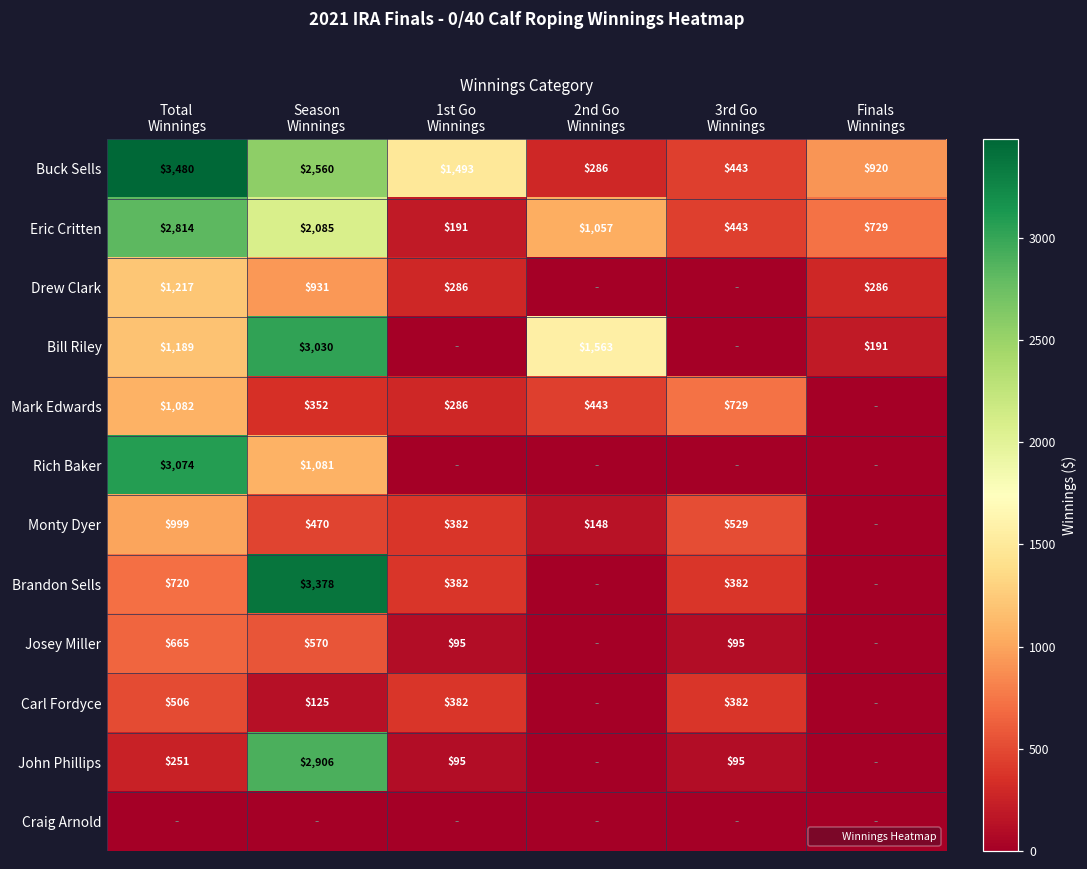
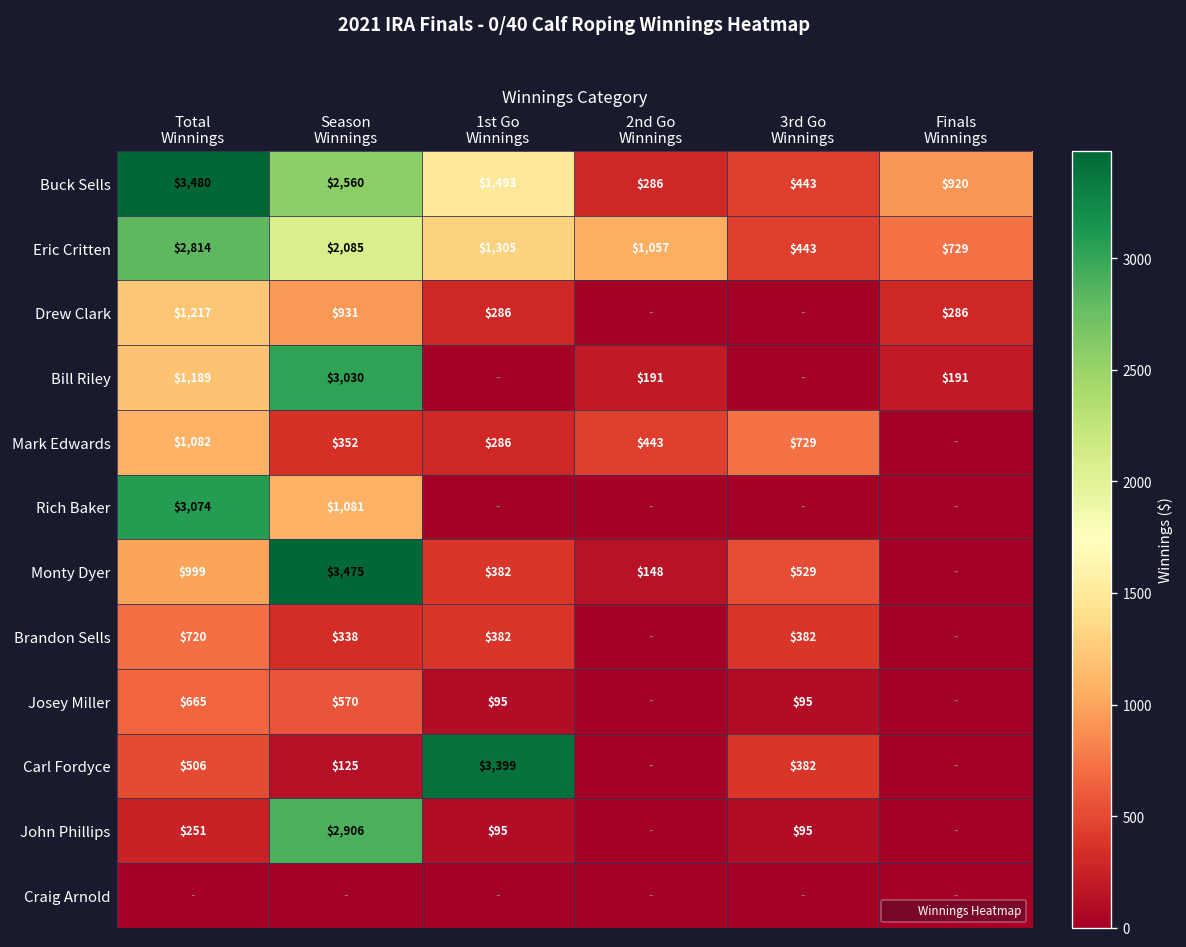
  {
    "Buck Sells": {
      "Total Winnings": "$3,480",
      "Season Winnings": "$2,560",
      "1st Go Winnings": "$1,493",
      "2nd Go Winnings": "$286",
      "3rd Go Winnings": "$443",
      "Finals Winnings": "$920"
    },
    "Eric Critten": {
      "Total Winnings": "$2,814",
      "Season Winnings": "$2,085",
-     "1st Go Winnings": "$191",
+     "1st Go Winnings": "$1,305",
      "2nd Go Winnings": "$1,057",
      "3rd Go Winnings": "$443",
      "Finals Winnings": "$729"
    },
    "Drew Clark": {
      "Total Winnings": "$1,217",
      "Season Winnings": "$931",
      "1st Go Winnings": "$286",
      "Finals Winnings": "$286"
    },
    "Bill Riley": {
      "Total Winnings": "$1,189",
      "Season Winnings": "$3,030",
-     "2nd Go Winnings": "$1,563",
+     "2nd Go Winnings": "$191",
      "Finals Winnings": "$191"
    },
    "Mark Edwards": {
      "Total Winnings": "$1,082",
      "Season Winnings": "$352",
      "1st Go Winnings": "$286",
      "2nd Go Winnings": "$443",
      "3rd Go Winnings": "$729"
    },
    "Rich Baker": {
      "Total Winnings": "$3,074",
      "Season Winnings": "$1,081"
    },
    "Monty Dyer": {
      "Total Winnings": "$999",
-     "Season Winnings": "$470",
+     "Season Winnings": "$3,475",
      "1st Go Winnings": "$382",
      "2nd Go Winnings": "$148",
      "3rd Go Winnings": "$529"
    },
    "Brandon Sells": {
      "Total Winnings": "$720",
-     "Season Winnings": "$3,378",
+     "Season Winnings": "$338",
      "1st Go Winnings": "$382",
      "3rd Go Winnings": "$382"
    },
    "Josey Miller": {
      "Total Winnings": "$665",
      "Season Winnings": "$570",
      "1st Go Winnings": "$95",
      "3rd Go Winnings": "$95"
    },
    "Carl Fordyce": {
      "Total Winnings": "$506",
      "Season Winnings": "$125",
-     "1st Go Winnings": "$382",
+     "1st Go Winnings": "$3,399",
      "3rd Go Winnings": "$382"
    },
    "John Phillips": {
      "Total Winnings": "$251",
      "Season Winnings": "$2,906",
      "1st Go Winnings": "$95",
      "3rd Go Winnings": "$95"
    }
  }
